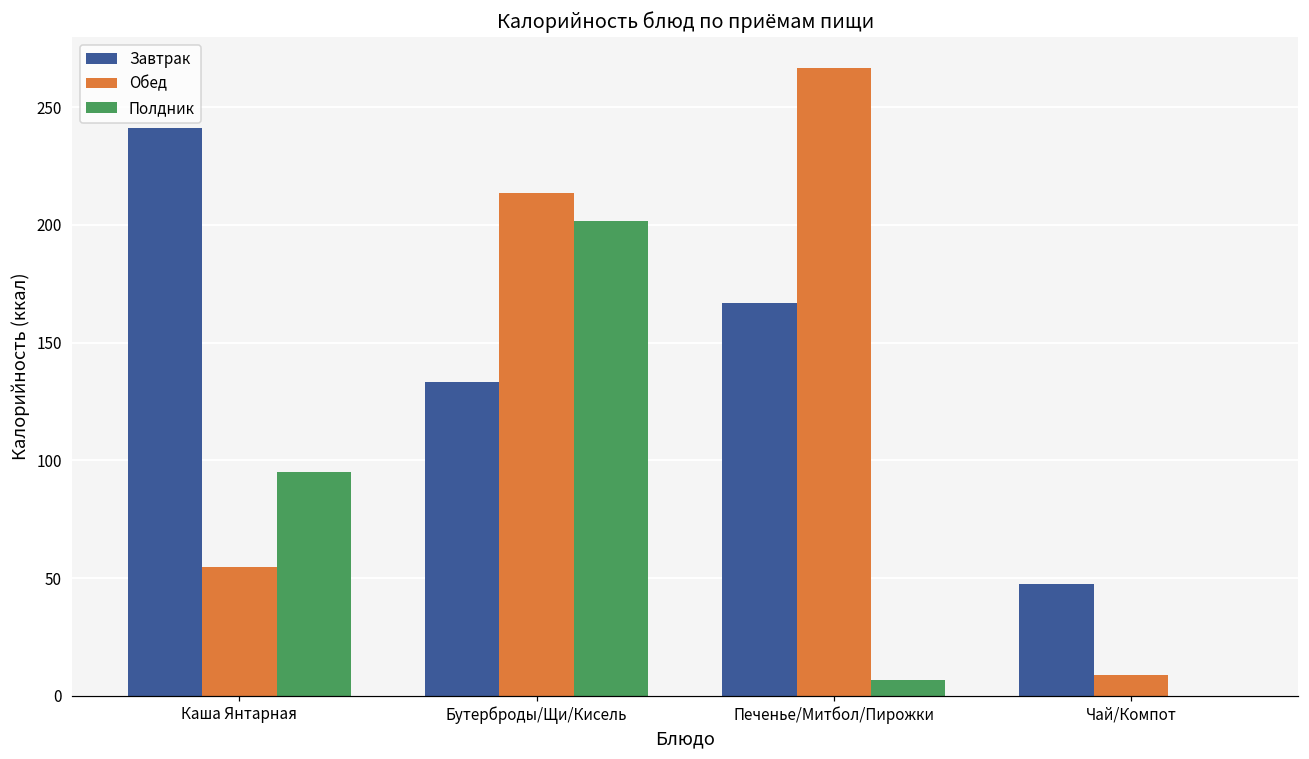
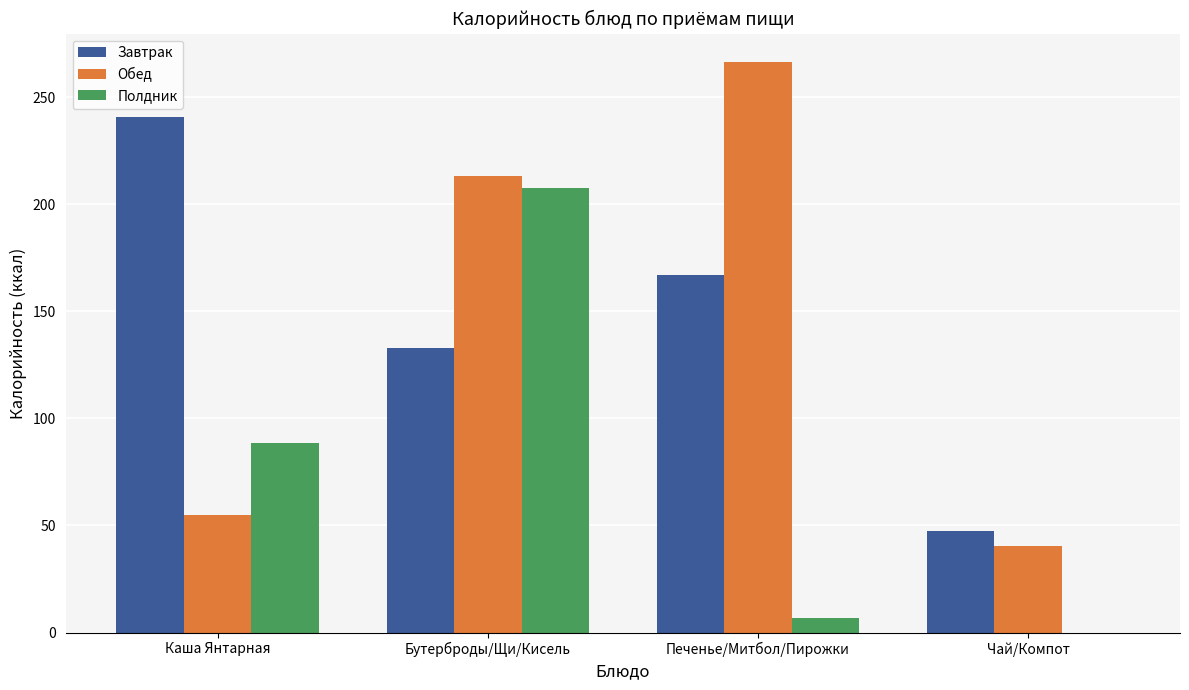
  {
    "Завтрак": {
      "Каша Янтарная": 241,
      "Бутерброды/Щи/Кисель": 133,
      "Печенье/Митбол/Пирожки": 167,
      "Чай/Компот": 48
    },
    "Обед": {
      "Каша Янтарная": 55,
      "Бутерброды/Щи/Кисель": 214,
      "Печенье/Митбол/Пирожки": 266,
-     "Чай/Компот": 9
+     "Чай/Компот": 40
    },
    "Полдник": {
-     "Каша Янтарная": 95,
-     "Бутерброды/Щи/Кисель": 202,
+     "Каша Янтарная": 89,
+     "Бутерброды/Щи/Кисель": 208,
      "Печенье/Митбол/Пирожки": 7,
      "Чай/Компот": 0
    }
  }
